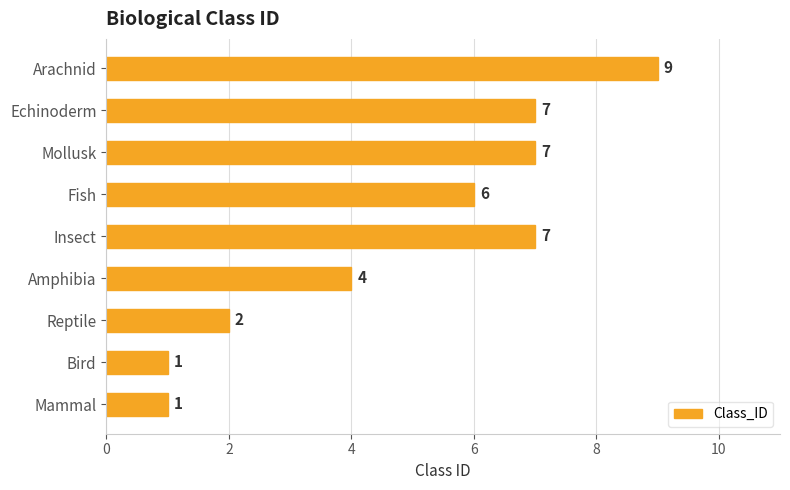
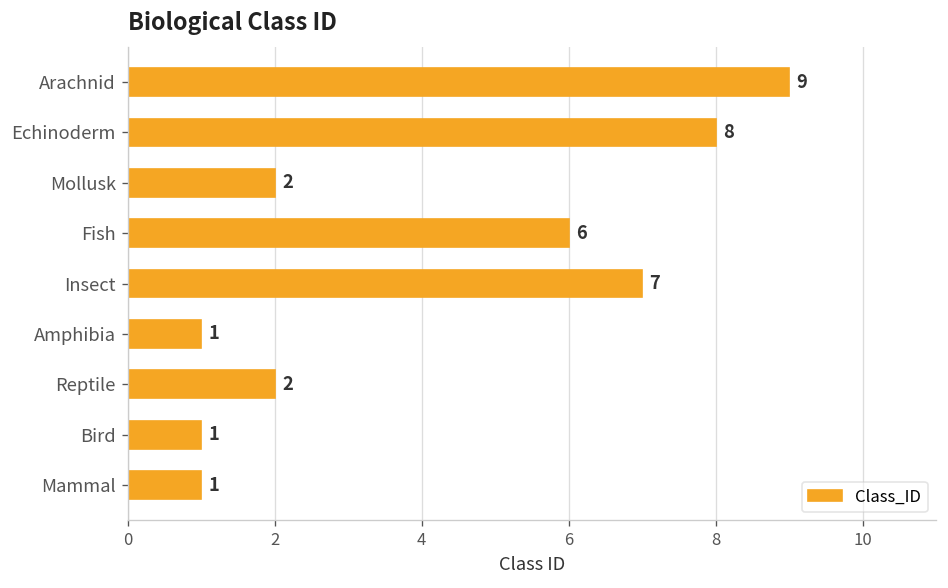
  {
    "Arachnid": 9,
-   "Echinoderm": 7,
-   "Mollusk": 7,
+   "Echinoderm": 8,
+   "Mollusk": 2,
    "Fish": 6,
    "Insect": 7,
-   "Amphibia": 4,
+   "Amphibia": 1,
    "Reptile": 2,
    "Bird": 1,
    "Mammal": 1
  }
